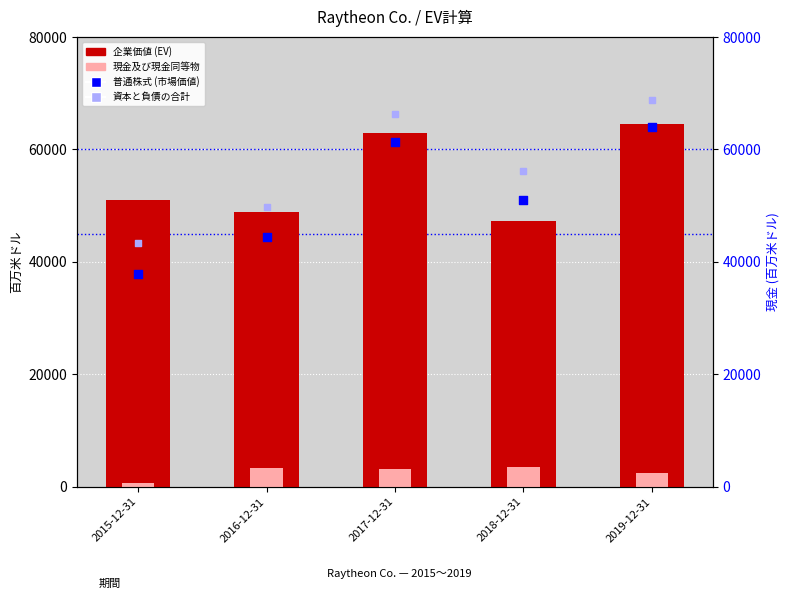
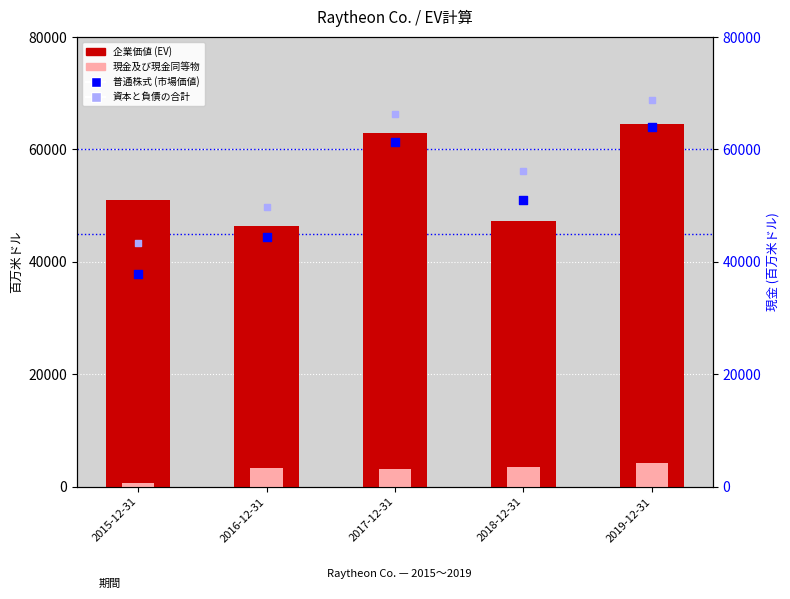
  {
    "企業価値 (EV)": {
      "2015-12-31": 51000,
-     "2016-12-31": 49000,
+     "2016-12-31": 46000,
      "2017-12-31": 63000,
      "2018-12-31": 47000,
      "2019-12-31": 64000
    },
    "現金及び現金同等物": {
-     "2019-12-31": 3000
+     "2019-12-31": 4000
    }
  }
